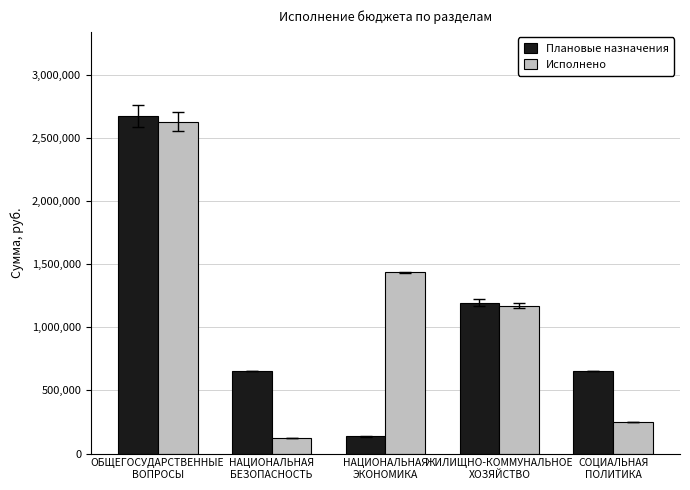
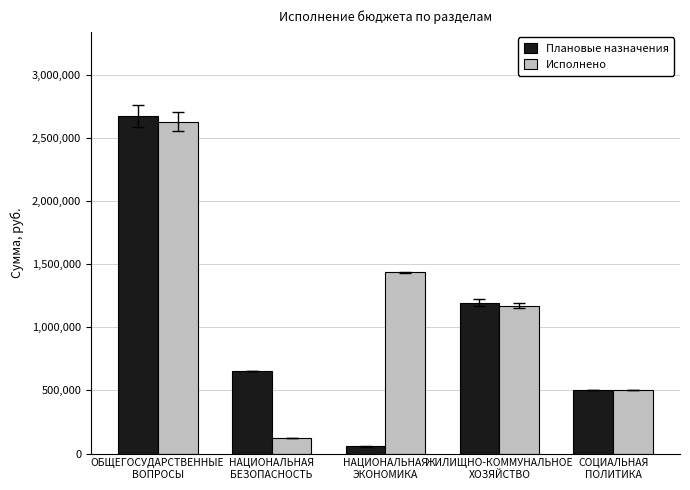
  {
    "Плановые назначения": {
      "ОБЩЕГОСУДАРСТВЕННЫЕ ВОПРОСЫ": "2,670,000",
      "НАЦИОНАЛЬНАЯ БЕЗОПАСНОСТЬ": "660,000",
-     "НАЦИОНАЛЬНАЯ ЭКОНОМИКА": "140,000",
+     "НАЦИОНАЛЬНАЯ ЭКОНОМИКА": "60,000",
      "ЖИЛИЩНО-КОММУНАЛЬНОЕ ХОЗЯЙСТВО": "1,200,000",
-     "СОЦИАЛЬНАЯ ПОЛИТИКА": "650,000"
+     "СОЦИАЛЬНАЯ ПОЛИТИКА": "500,000"
    },
    "Исполнено": {
      "ОБЩЕГОСУДАРСТВЕННЫЕ ВОПРОСЫ": "2,630,000",
      "НАЦИОНАЛЬНАЯ БЕЗОПАСНОСТЬ": "120,000",
      "НАЦИОНАЛЬНАЯ ЭКОНОМИКА": "1,440,000",
      "ЖИЛИЩНО-КОММУНАЛЬНОЕ ХОЗЯЙСТВО": "1,170,000",
-     "СОЦИАЛЬНАЯ ПОЛИТИКА": "250,000"
+     "СОЦИАЛЬНАЯ ПОЛИТИКА": "500,000"
    }
  }
